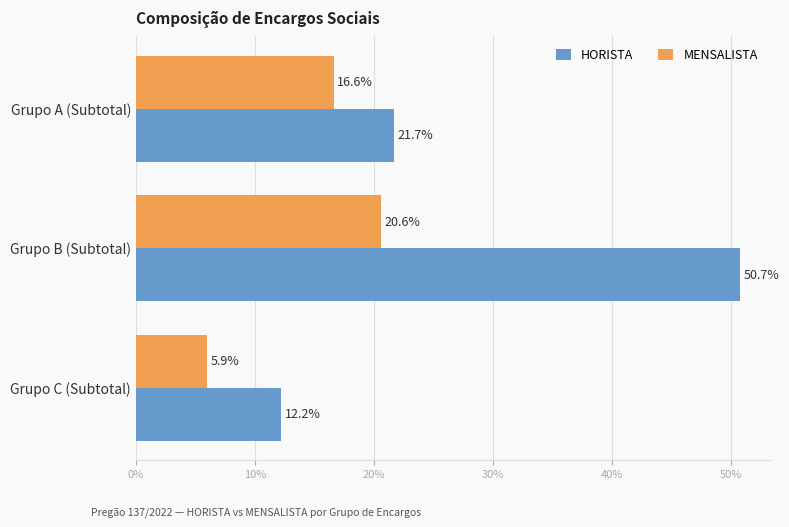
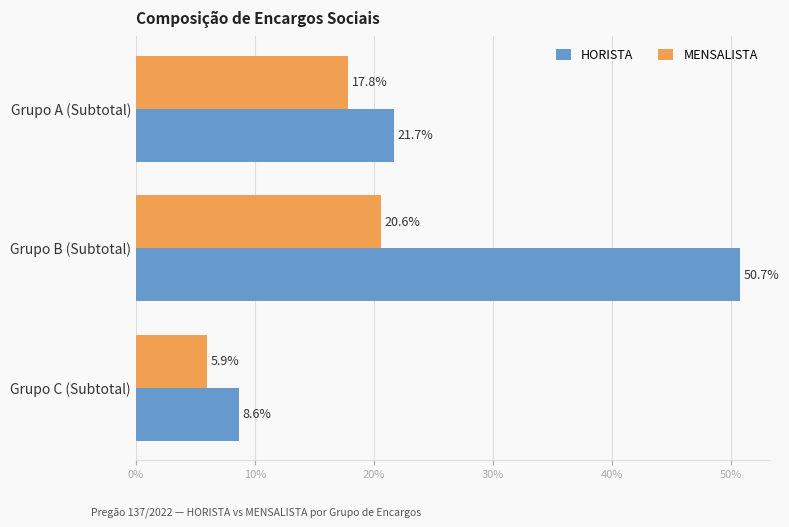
  {
    "HORISTA": {
      "Grupo A (Subtotal)": "21.7%",
      "Grupo B (Subtotal)": "50.7%",
-     "Grupo C (Subtotal)": "12.2%"
+     "Grupo C (Subtotal)": "8.6%"
    },
    "MENSALISTA": {
-     "Grupo A (Subtotal)": "16.6%",
+     "Grupo A (Subtotal)": "17.8%",
      "Grupo B (Subtotal)": "20.6%",
      "Grupo C (Subtotal)": "5.9%"
    }
  }
